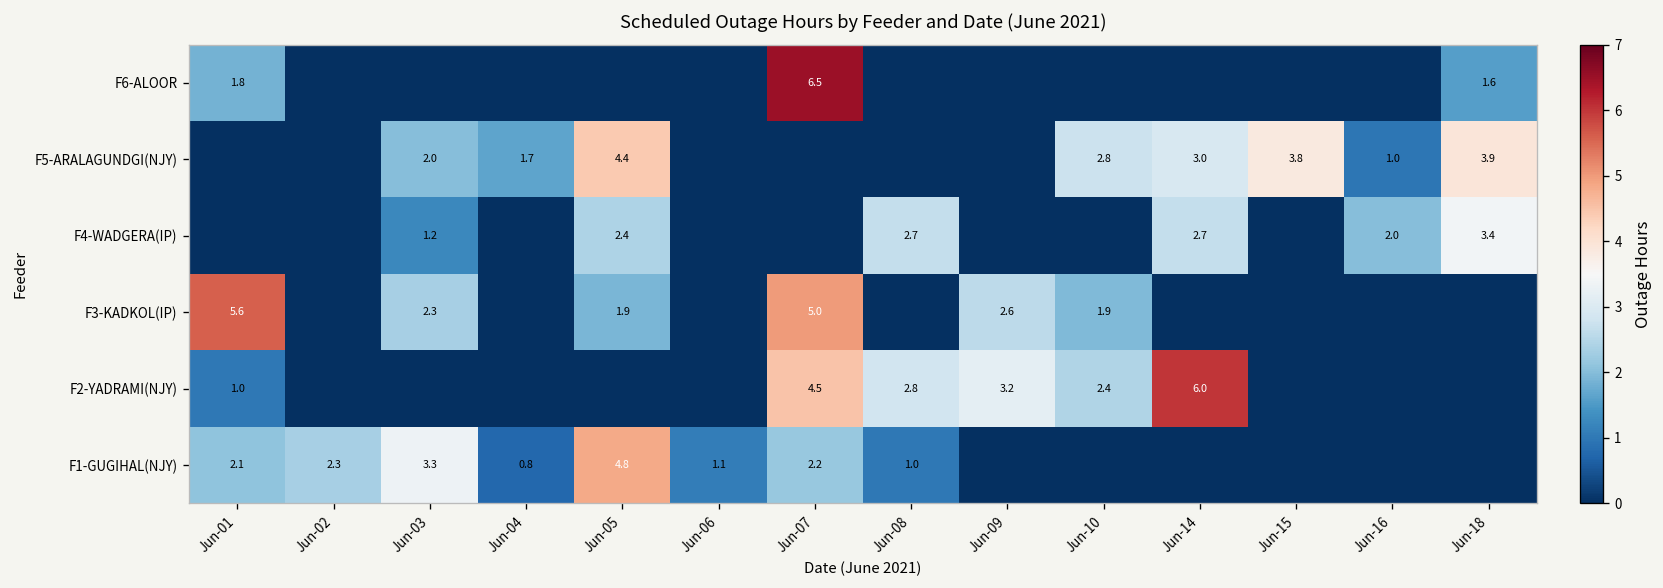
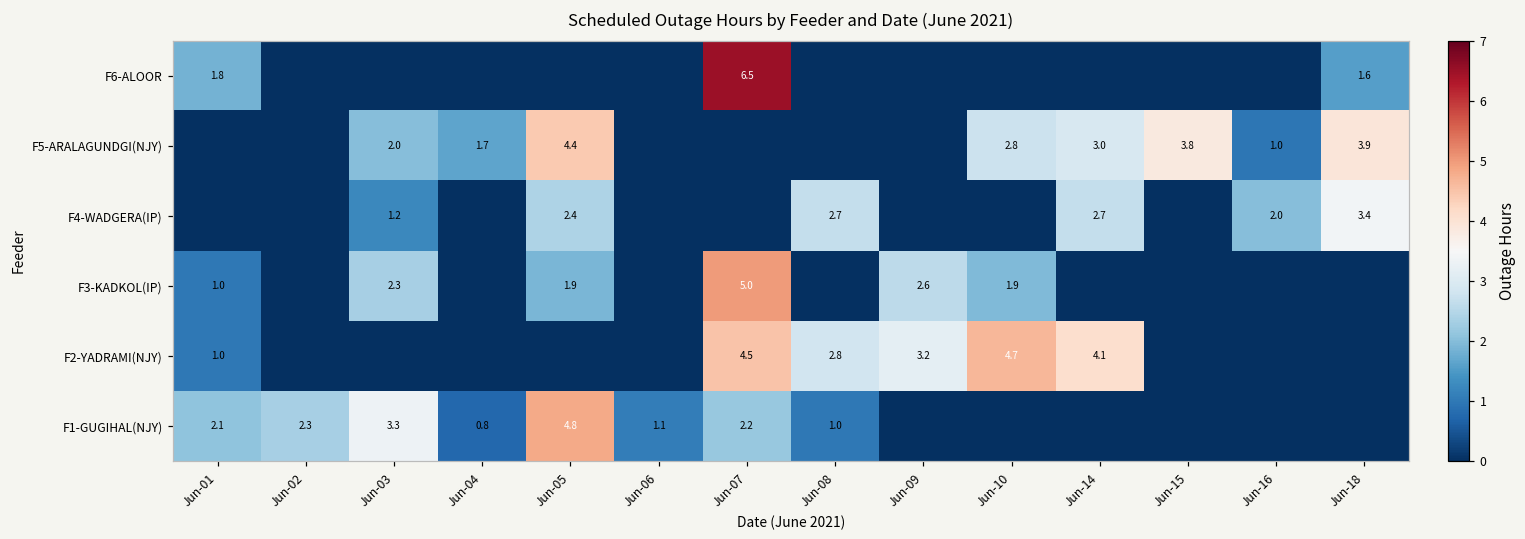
  {
    "F6-ALOOR": {
      "Jun-01": 1.8,
      "Jun-07": 6.5,
      "Jun-18": 1.6
    },
    "F5-ARALAGUNDGI(NJY)": {
      "Jun-03": 2.0,
      "Jun-04": 1.7,
      "Jun-05": 4.4,
      "Jun-10": 2.8,
      "Jun-14": 3.0,
      "Jun-15": 3.8,
      "Jun-16": 1.0,
      "Jun-18": 3.9
    },
    "F4-WADGERA(IP)": {
      "Jun-03": 1.2,
      "Jun-05": 2.4,
      "Jun-08": 2.7,
      "Jun-14": 2.7,
      "Jun-16": 2.0,
      "Jun-18": 3.4
    },
    "F3-KADKOL(IP)": {
-     "Jun-01": 5.6,
+     "Jun-01": 1.0,
      "Jun-03": 2.3,
      "Jun-05": 1.9,
      "Jun-07": 5.0,
      "Jun-09": 2.6,
      "Jun-10": 1.9
    },
    "F2-YADRAMI(NJY)": {
      "Jun-01": 1.0,
      "Jun-07": 4.5,
      "Jun-08": 2.8,
      "Jun-09": 3.2,
-     "Jun-10": 2.4,
-     "Jun-14": 6.0
+     "Jun-10": 4.7,
+     "Jun-14": 4.1
    },
    "F1-GUGIHAL(NJY)": {
      "Jun-01": 2.1,
      "Jun-02": 2.3,
      "Jun-03": 3.3,
      "Jun-04": 0.8,
      "Jun-05": 4.8,
      "Jun-06": 1.1,
      "Jun-07": 2.2,
      "Jun-08": 1.0
    }
  }
